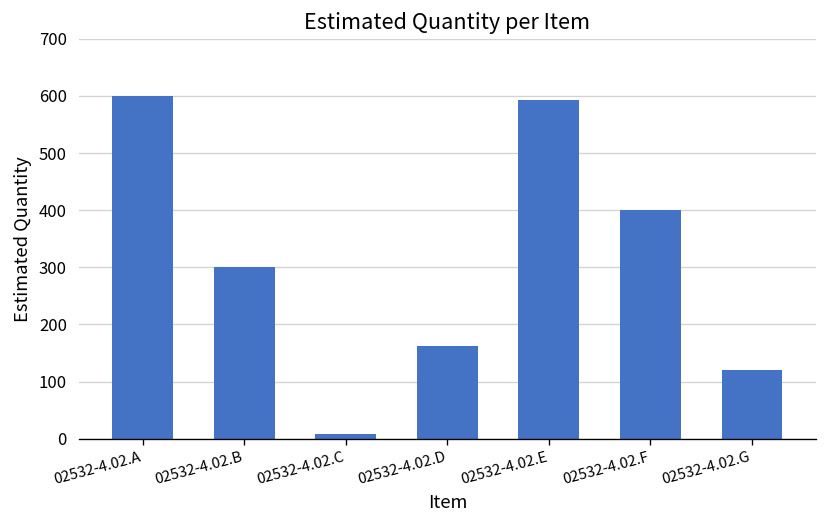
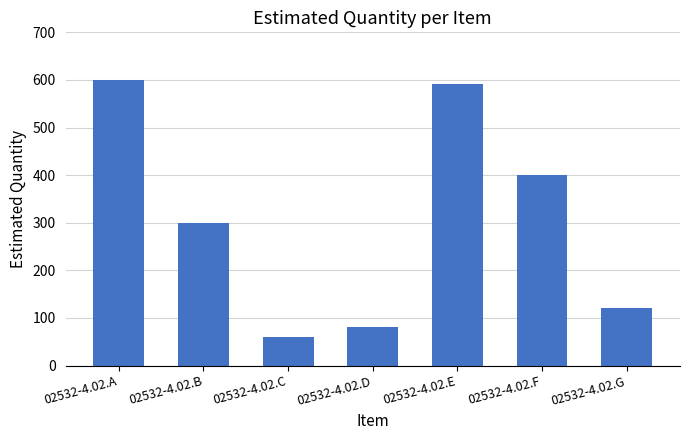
  {
    "02532-4.02.A": 600,
    "02532-4.02.B": 300,
-   "02532-4.02.C": 10,
-   "02532-4.02.D": 160,
+   "02532-4.02.C": 60,
+   "02532-4.02.D": 80,
    "02532-4.02.E": 590,
    "02532-4.02.F": 400,
    "02532-4.02.G": 120
  }
